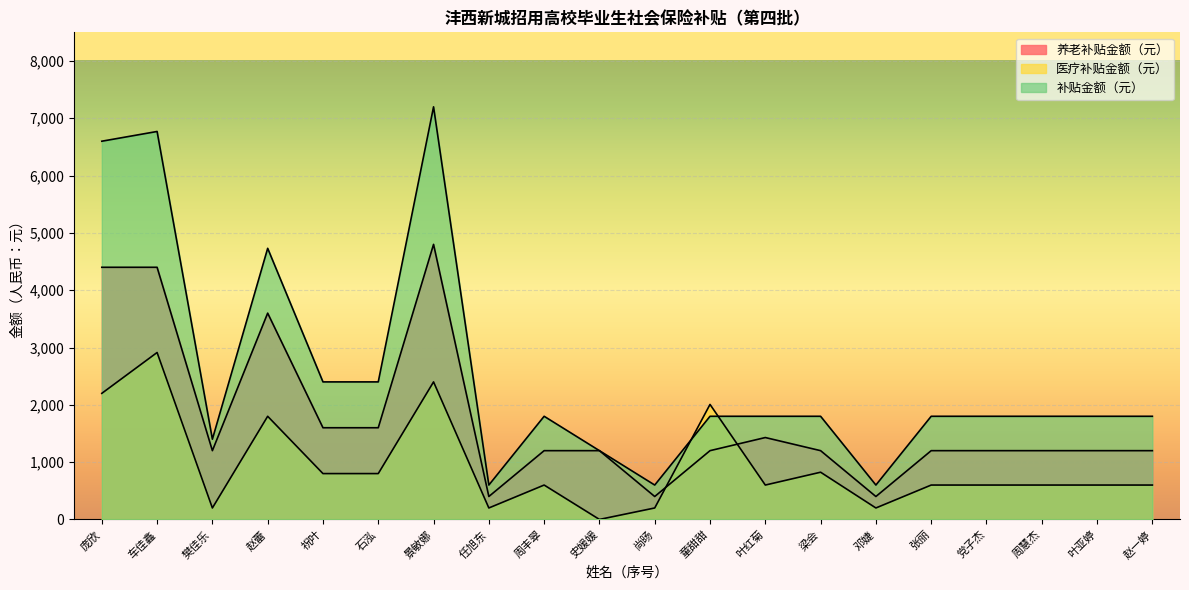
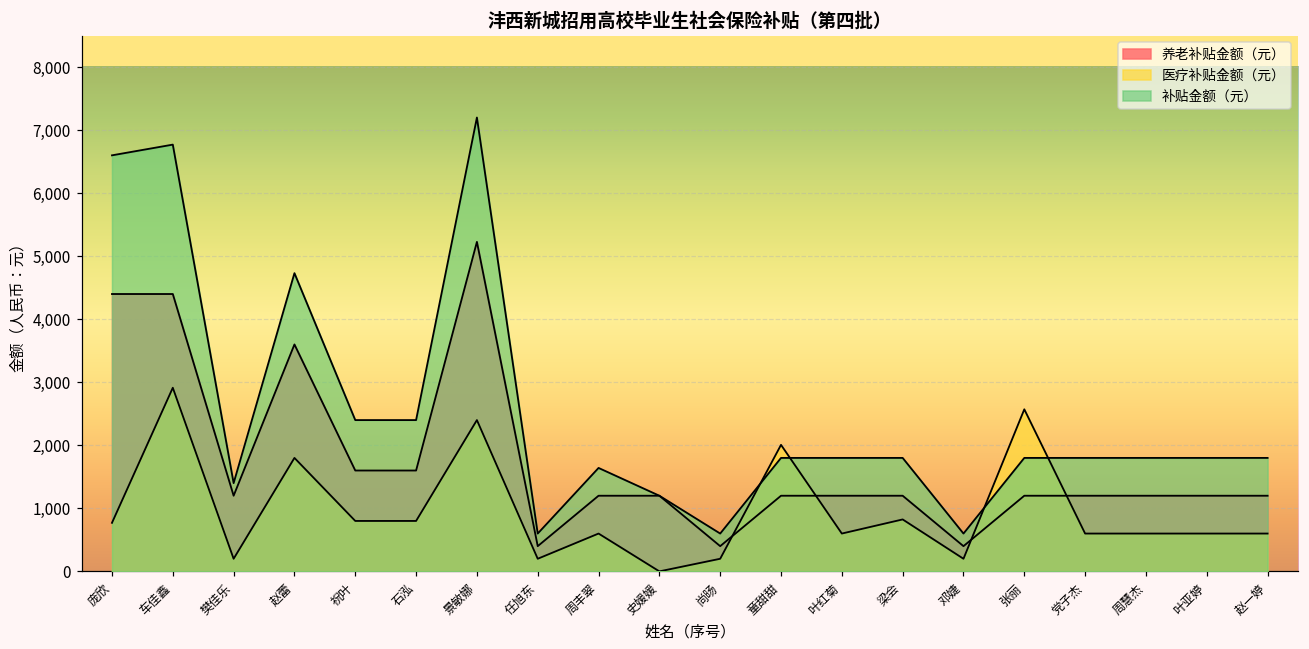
  {
    "养老补贴金额（元）": {
      "庞欣": "4,400",
      "车佳鑫": "4,400",
      "樊佳乐": "1,200",
      "赵蕾": "3,600",
      "祝叶": "1,600",
      "石泓": "1,600",
-     "景敏娜": "4,800",
+     "景敏娜": "5,200",
      "任旭东": "400",
      "周丰翠": "1,200",
      "尚旸": "400",
      "童甜甜": "1,200",
-     "叶红菊": "1,400",
+     "叶红菊": "1,200",
      "梁会": "1,200",
      "邓婕": "400",
      "张丽": "1,200",
      "党子杰": "1,200",
      "周慧杰": "1,200",
      "叶亚婷": "1,200",
      "赵一婷": "1,200"
    },
    "医疗补贴金额（元）": {
-     "庞欣": "2,200",
+     "庞欣": "800",
      "车佳鑫": "2,900",
      "樊佳乐": "200",
      "赵蕾": "1,800",
      "祝叶": "800",
      "石泓": "800",
      "景敏娜": "2,400",
      "任旭东": "200",
      "周丰翠": "600",
      "史媛媛": "0",
      "尚旸": "200",
      "童甜甜": "2,000",
      "叶红菊": "600",
      "梁会": "800",
      "邓婕": "200",
-     "张丽": "600",
+     "张丽": "2,600",
      "党子杰": "600",
      "周慧杰": "600",
      "叶亚婷": "600",
      "赵一婷": "600"
    },
    "补贴金额（元）": {
      "庞欣": "6,600",
      "车佳鑫": "6,800",
      "樊佳乐": "1,400",
      "赵蕾": "4,700",
      "祝叶": "2,400",
      "石泓": "2,400",
      "景敏娜": "7,200",
      "任旭东": "600",
-     "周丰翠": "1,800",
+     "周丰翠": "1,600",
      "尚旸": "600",
      "童甜甜": "1,800",
      "叶红菊": "1,800",
      "梁会": "1,800",
      "邓婕": "600",
      "张丽": "1,800",
      "党子杰": "1,800",
      "周慧杰": "1,800",
      "叶亚婷": "1,800",
      "赵一婷": "1,800"
    }
  }
